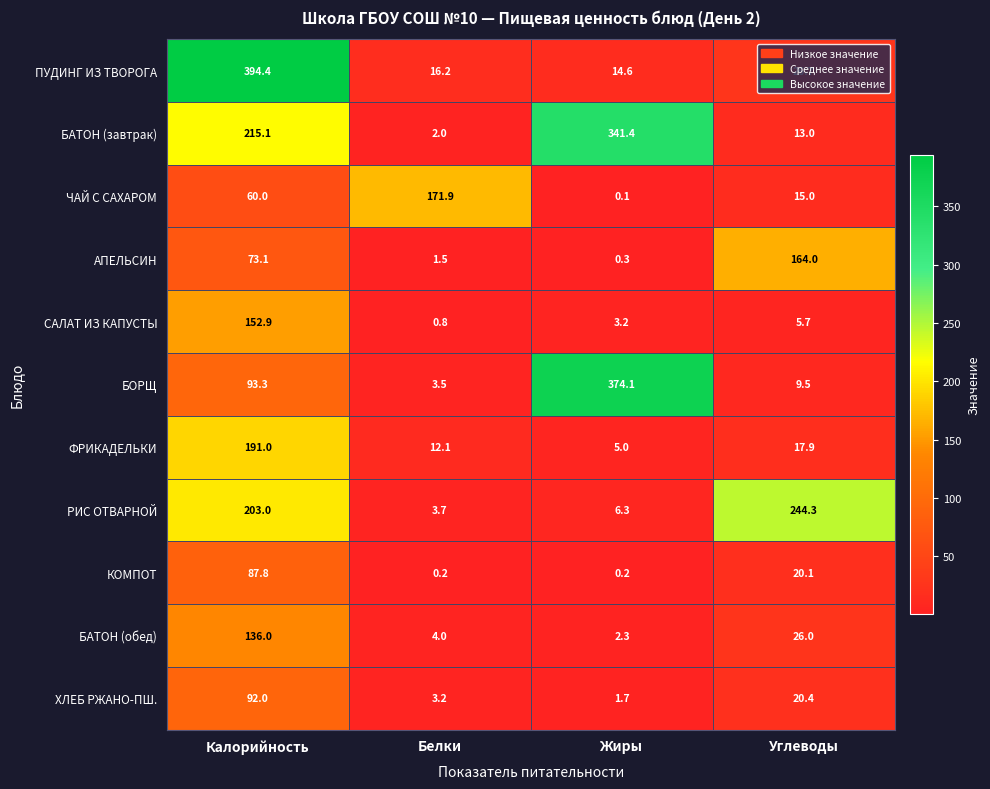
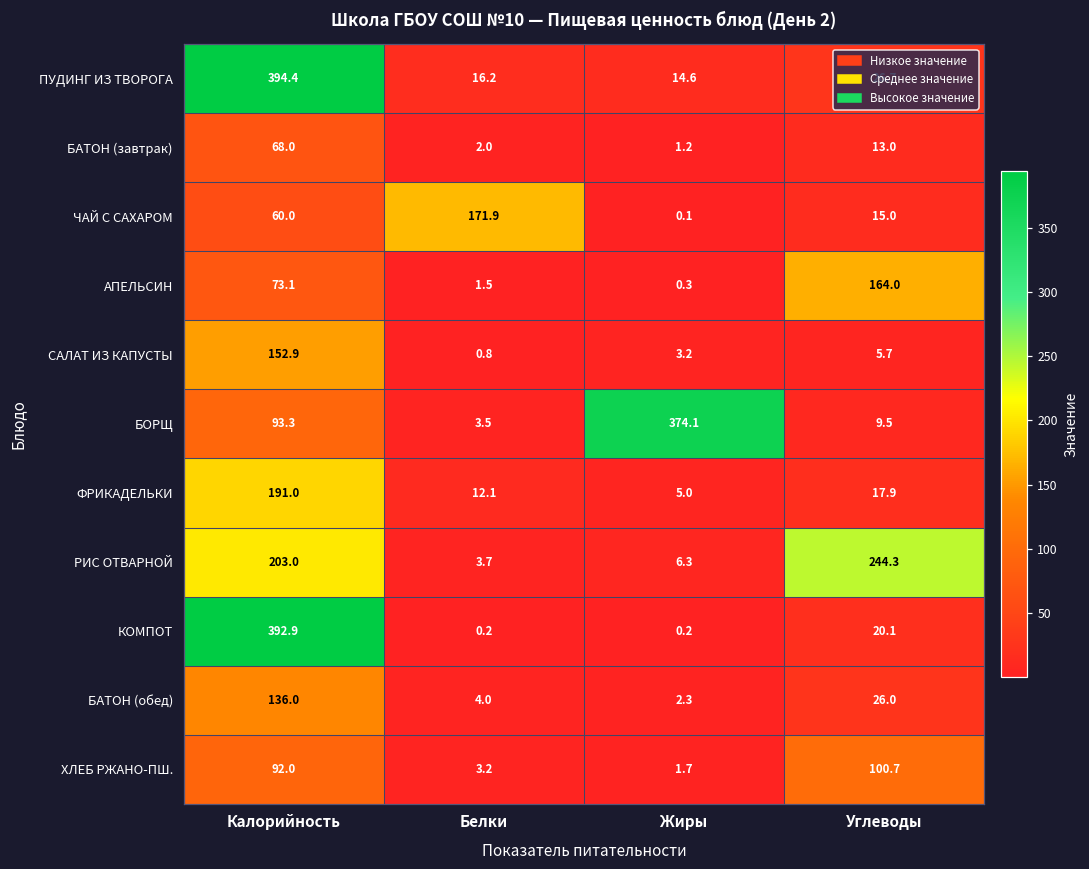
  {
    "ПУДИНГ ИЗ ТВОРОГА": {
      "Калорийность": 394.4,
      "Белки": 16.2,
      "Жиры": 14.6
    },
    "БАТОН (завтрак)": {
-     "Калорийность": 215.1,
+     "Калорийность": 68.0,
      "Белки": 2.0,
-     "Жиры": 341.4,
+     "Жиры": 1.2,
      "Углеводы": 13.0
    },
    "ЧАЙ С САХАРОМ": {
      "Калорийность": 60.0,
      "Белки": 171.9,
      "Жиры": 0.1,
      "Углеводы": 15.0
    },
    "АПЕЛЬСИН": {
      "Калорийность": 73.1,
      "Белки": 1.5,
      "Жиры": 0.3,
      "Углеводы": 164.0
    },
    "САЛАТ ИЗ КАПУСТЫ": {
      "Калорийность": 152.9,
      "Белки": 0.8,
      "Жиры": 3.2,
      "Углеводы": 5.7
    },
    "БОРЩ": {
      "Калорийность": 93.3,
      "Белки": 3.5,
      "Жиры": 374.1,
      "Углеводы": 9.5
    },
    "ФРИКАДЕЛЬКИ": {
      "Калорийность": 191.0,
      "Белки": 12.1,
      "Жиры": 5.0,
      "Углеводы": 17.9
    },
    "РИС ОТВАРНОЙ": {
      "Калорийность": 203.0,
      "Белки": 3.7,
      "Жиры": 6.3,
      "Углеводы": 244.3
    },
    "КОМПОТ": {
-     "Калорийность": 87.8,
+     "Калорийность": 392.9,
      "Белки": 0.2,
      "Жиры": 0.2,
      "Углеводы": 20.1
    },
    "БАТОН (обед)": {
      "Калорийность": 136.0,
      "Белки": 4.0,
      "Жиры": 2.3,
      "Углеводы": 26.0
    },
    "ХЛЕБ РЖАНО-ПШ.": {
      "Калорийность": 92.0,
      "Белки": 3.2,
      "Жиры": 1.7,
-     "Углеводы": 20.4
+     "Углеводы": 100.7
    }
  }
